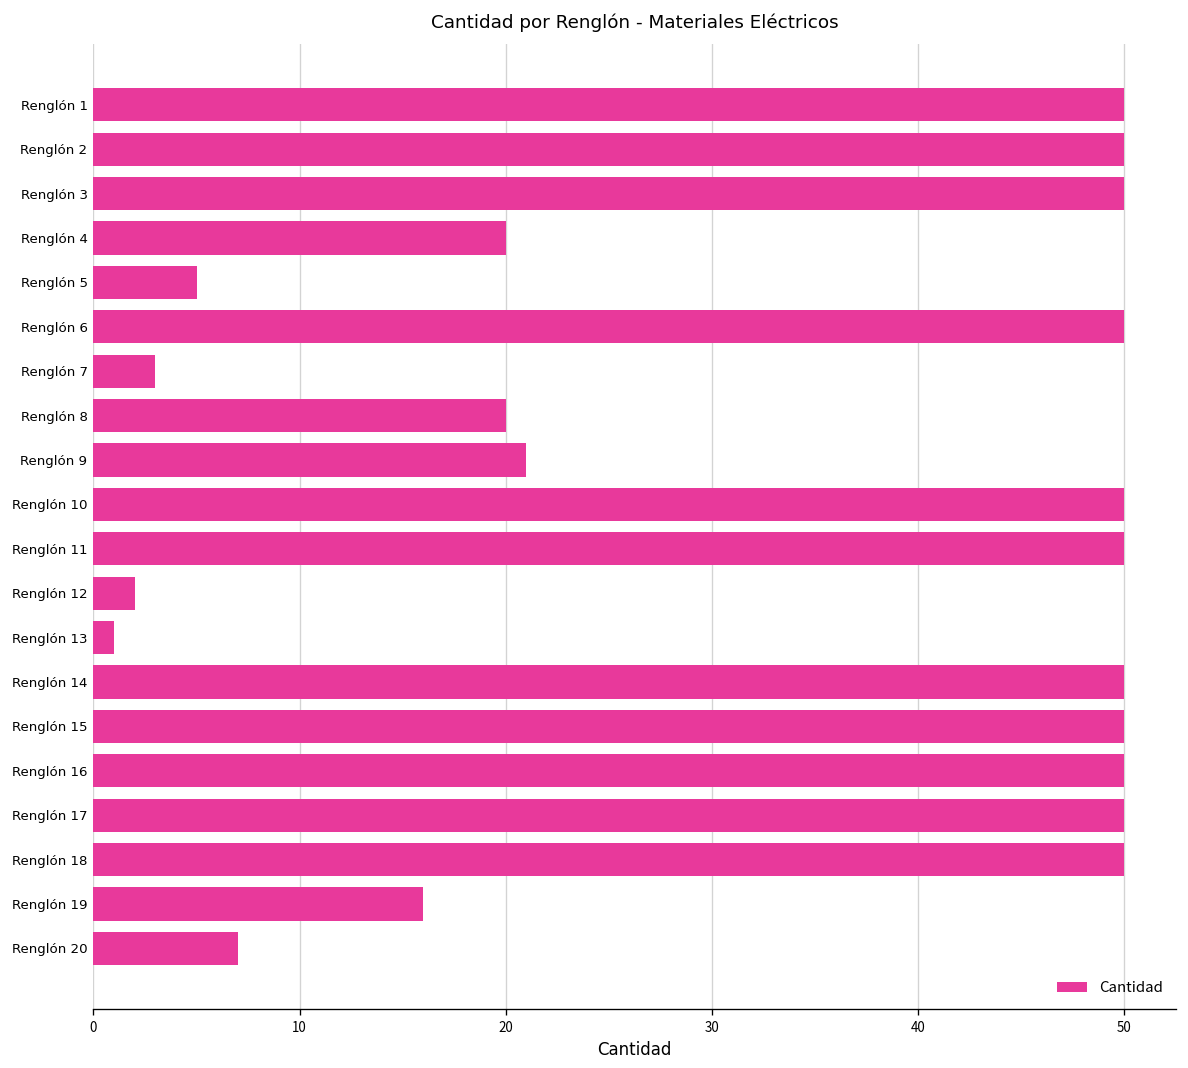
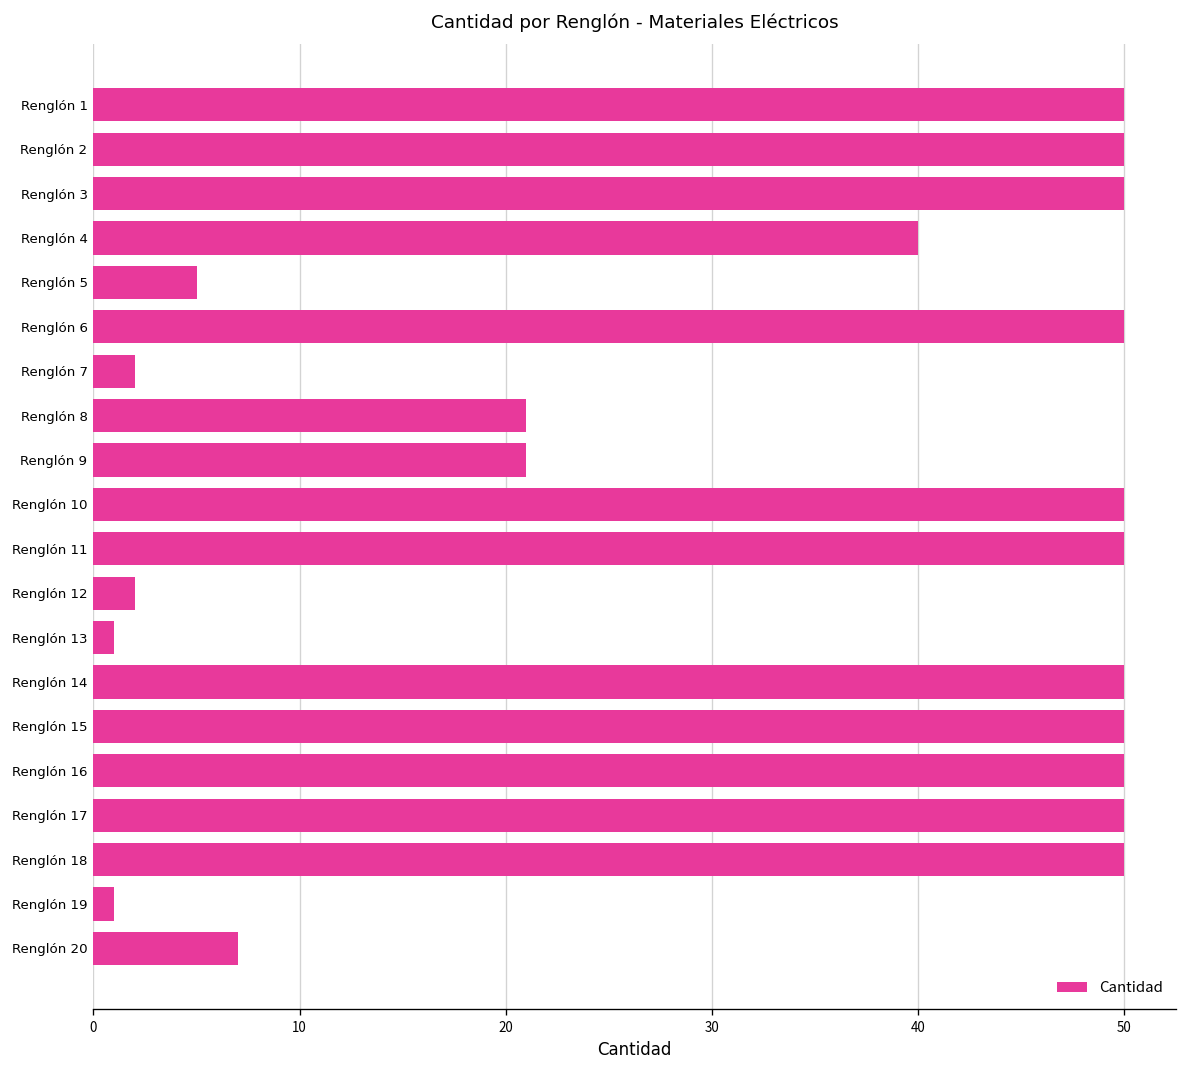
  {
    "Renglón 1": 50,
    "Renglón 2": 50,
    "Renglón 3": 50,
-   "Renglón 4": 20,
+   "Renglón 4": 40,
    "Renglón 5": 5,
    "Renglón 6": 50,
-   "Renglón 7": 3,
-   "Renglón 8": 20,
+   "Renglón 7": 2,
+   "Renglón 8": 21,
    "Renglón 9": 21,
    "Renglón 10": 50,
    "Renglón 11": 50,
    "Renglón 12": 2,
    "Renglón 13": 1,
    "Renglón 14": 50,
    "Renglón 15": 50,
    "Renglón 16": 50,
    "Renglón 17": 50,
    "Renglón 18": 50,
-   "Renglón 19": 16,
+   "Renglón 19": 1,
    "Renglón 20": 7
  }
